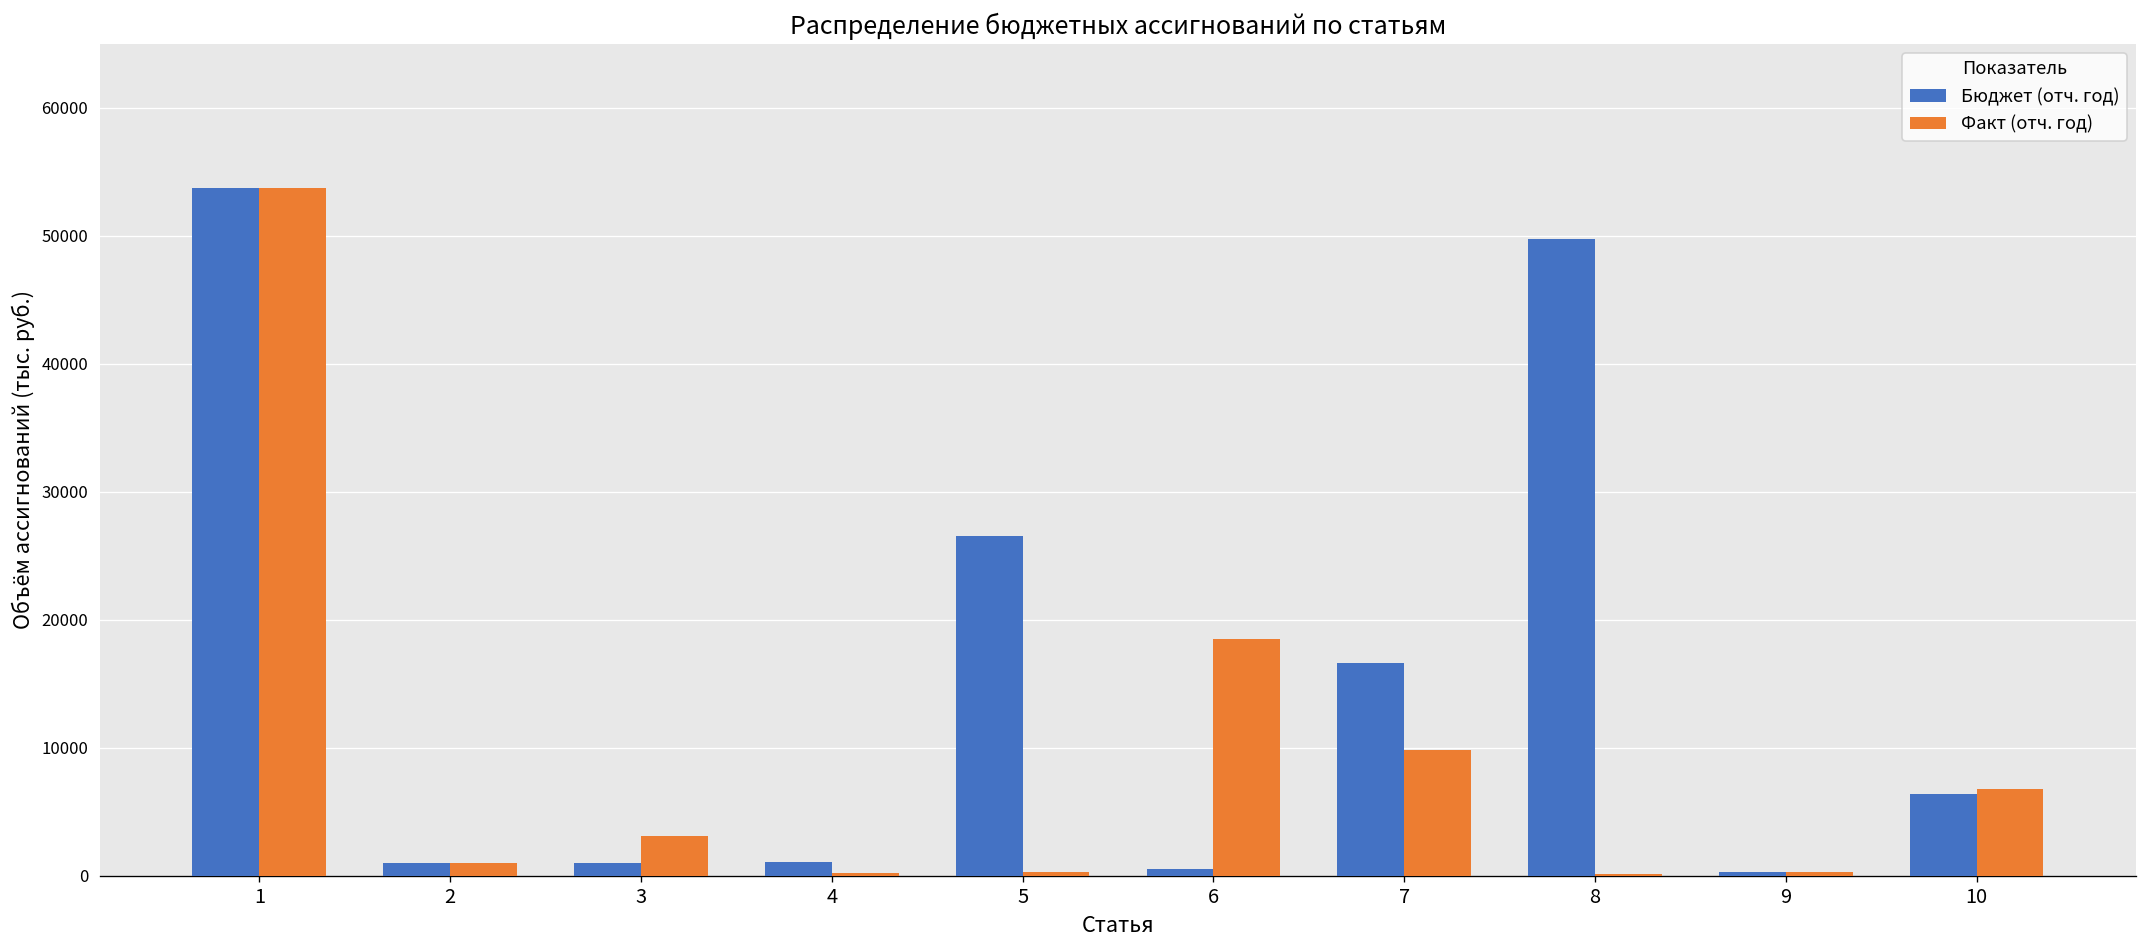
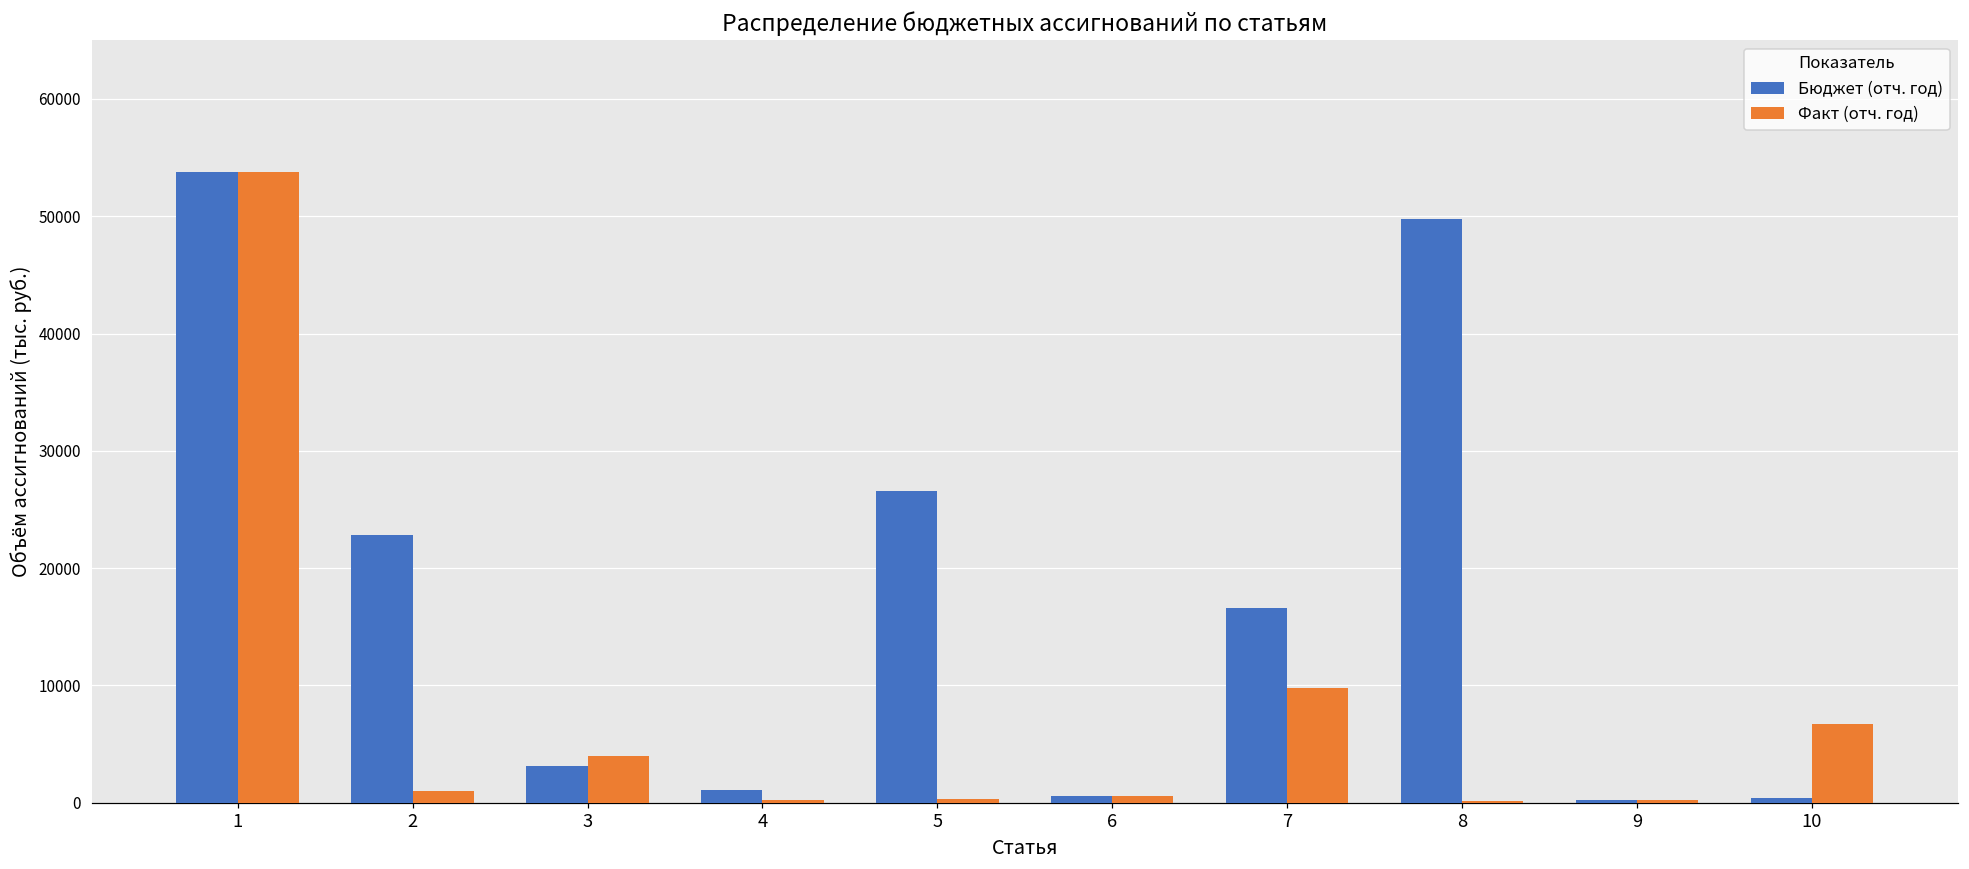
  {
    "Бюджет (отч. год)": {
      "1": 53700,
-     "2": 1000,
-     "3": 1000,
+     "2": 22800,
+     "3": 3100,
      "4": 1000,
      "5": 26600,
      "6": 500,
      "7": 16600,
      "8": 49800,
      "9": 300,
-     "10": 6400
+     "10": 400
    },
    "Факт (отч. год)": {
      "1": 53700,
      "2": 1000,
-     "3": 3100,
+     "3": 3900,
      "5": 300,
-     "6": 18500,
+     "6": 500,
      "7": 9800,
      "9": 300,
      "10": 6700
    }
  }
